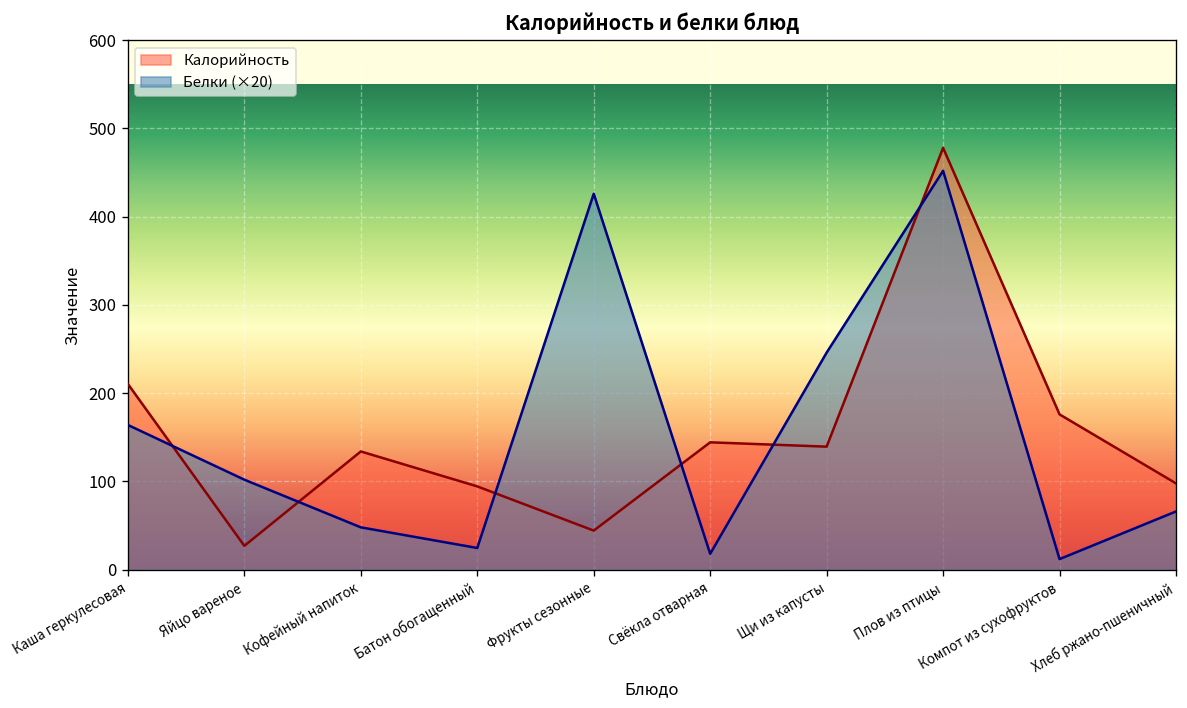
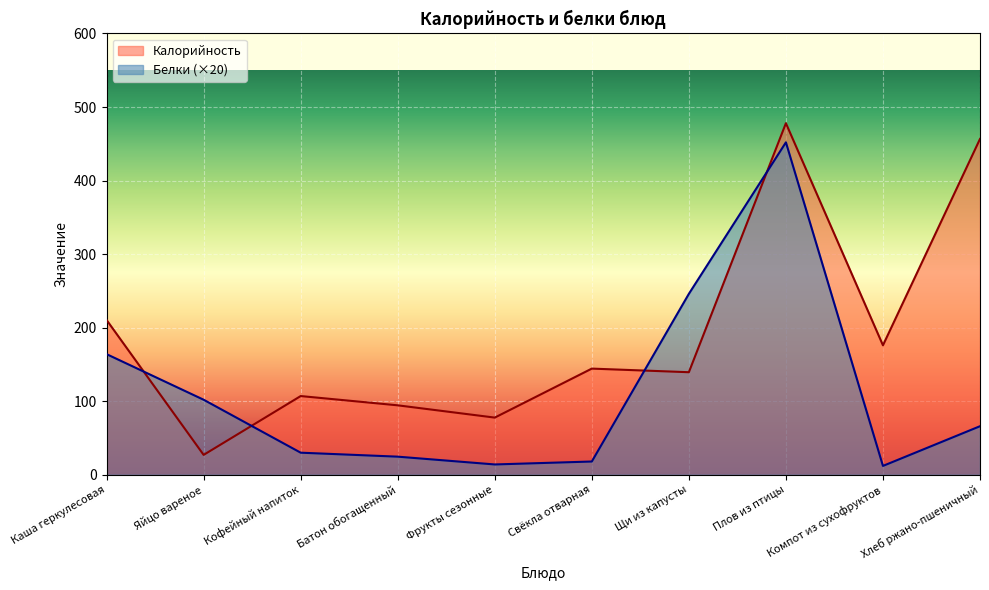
  {
    "Калорийность": {
      "Каша геркулесовая": 210,
      "Яйцо вареное": 30,
-     "Кофейный напиток": 130,
+     "Кофейный напиток": 110,
      "Батон обогащенный": 90,
-     "Фрукты сезонные": 40,
+     "Фрукты сезонные": 80,
      "Свёкла отварная": 140,
      "Щи из капусты": 140,
      "Плов из птицы": 480,
      "Компот из сухофруктов": 180,
-     "Хлеб ржано-пшеничный": 100
+     "Хлеб ржано-пшеничный": 460
    },
    "Белки (×20)": {
      "Каша геркулесовая": 160,
      "Яйцо вареное": 100,
-     "Кофейный напиток": 50,
+     "Кофейный напиток": 30,
      "Батон обогащенный": 20,
-     "Фрукты сезонные": 430,
+     "Фрукты сезонные": 10,
      "Свёкла отварная": 20,
      "Щи из капусты": 250,
      "Плов из птицы": 450,
      "Компот из сухофруктов": 10,
      "Хлеб ржано-пшеничный": 70
    }
  }
